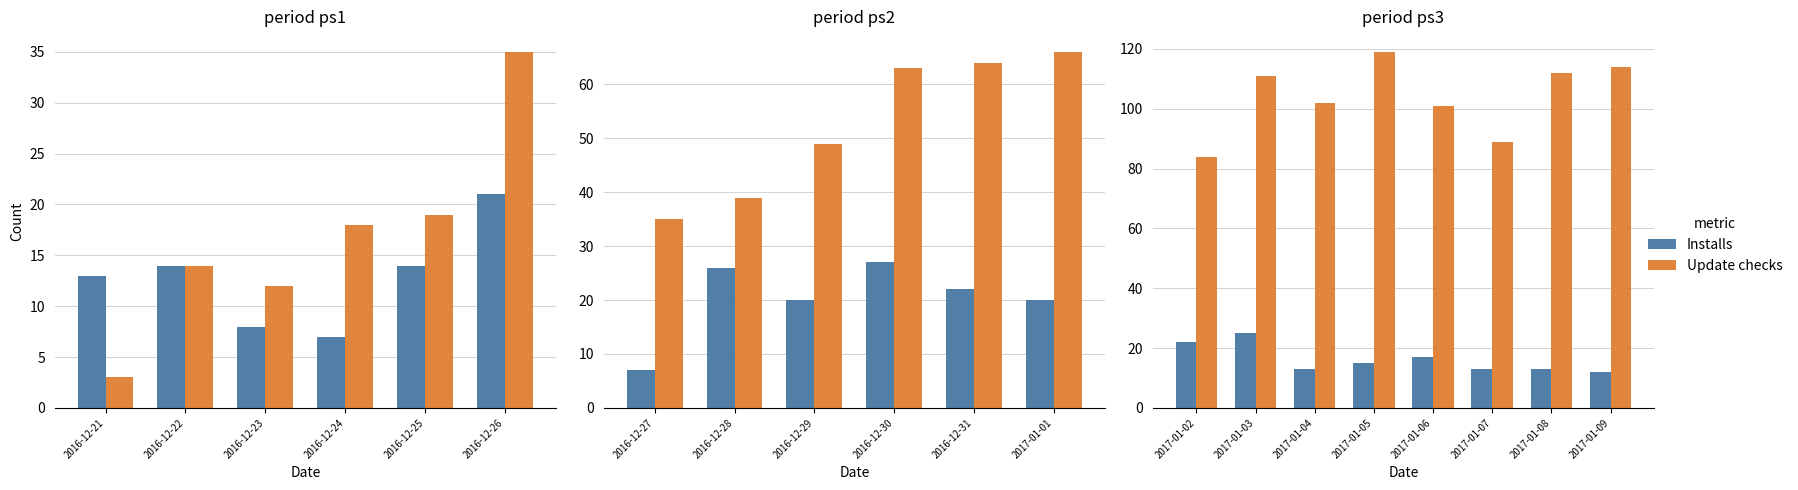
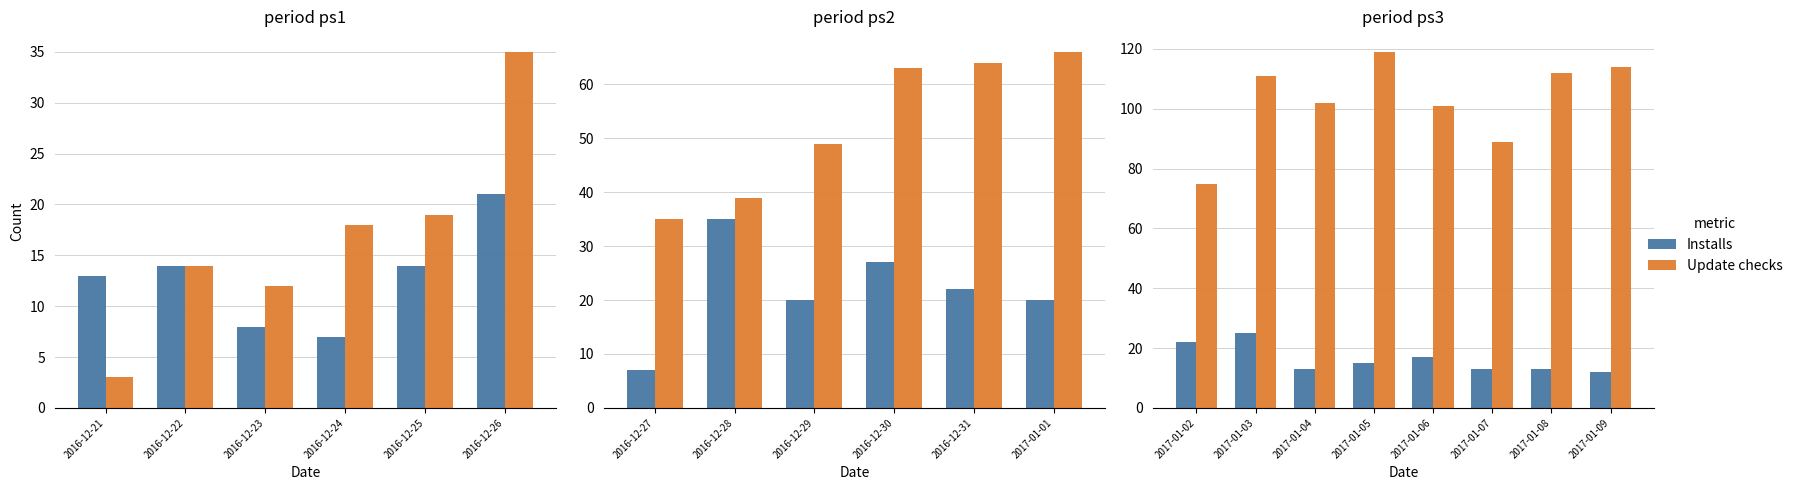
  {
    "period ps1": {
      "Installs": {
        "2016-12-21": 13.0,
        "2016-12-22": 14.0,
        "2016-12-23": 8.0,
        "2016-12-24": 7.0,
        "2016-12-25": 14.0,
        "2016-12-26": 21.0
      },
      "Update checks": {
        "2016-12-21": 3.0,
        "2016-12-22": 14.0,
        "2016-12-23": 12.0,
        "2016-12-24": 18.0,
        "2016-12-25": 19.0,
        "2016-12-26": 35.0
      }
    },
    "period ps2": {
      "Installs": {
        "2016-12-27": 7,
-       "2016-12-28": 26,
+       "2016-12-28": 35,
        "2016-12-29": 20,
        "2016-12-30": 27,
        "2016-12-31": 22,
        "2017-01-01": 20
      },
      "Update checks": {
        "2016-12-27": 35,
        "2016-12-28": 39,
        "2016-12-29": 49,
        "2016-12-30": 63,
        "2016-12-31": 64,
        "2017-01-01": 66
      }
    },
    "period ps3": {
      "Installs": {
        "2017-01-02": 22,
        "2017-01-03": 25,
        "2017-01-04": 13,
        "2017-01-05": 15,
        "2017-01-06": 17,
        "2017-01-07": 13,
        "2017-01-08": 13,
        "2017-01-09": 12
      },
      "Update checks": {
-       "2017-01-02": 84,
+       "2017-01-02": 75,
        "2017-01-03": 111,
        "2017-01-04": 102,
        "2017-01-05": 119,
        "2017-01-06": 101,
        "2017-01-07": 89,
        "2017-01-08": 112,
        "2017-01-09": 114
      }
    }
  }
